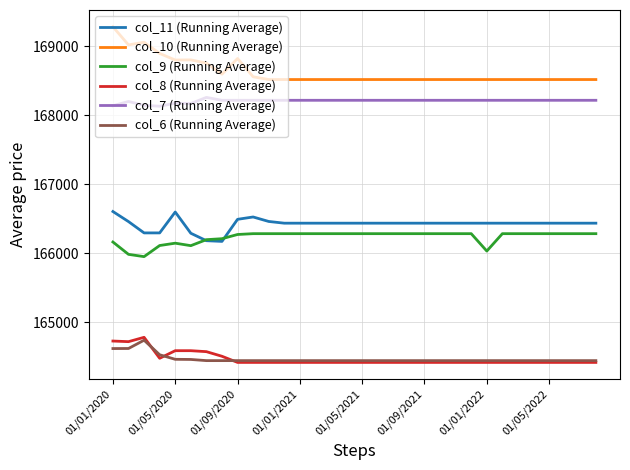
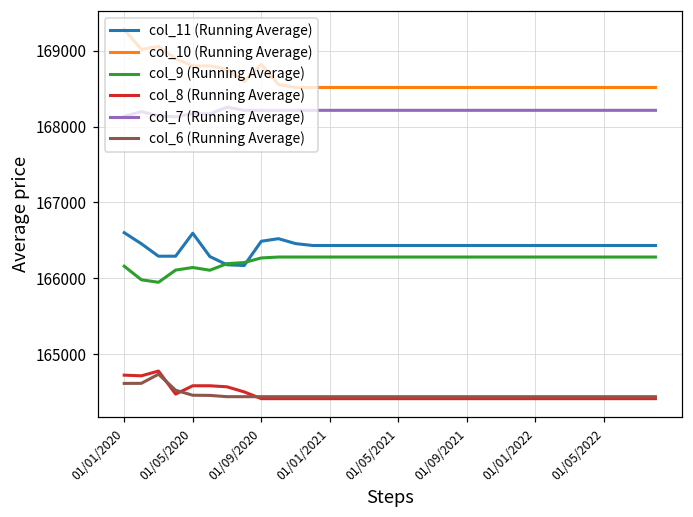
  {
    "col_11 (Running Average)": {
      "01/01/2020": 166600,
      "01/05/2020": 166600,
      "01/09/2020": 166500,
      "01/01/2021": 166400,
      "01/05/2021": 166400,
      "01/09/2021": 166400,
      "01/01/2022": 166400,
      "01/05/2022": 166400
    },
    "col_10 (Running Average)": {
      "01/01/2021": 168500,
      "01/05/2021": 168500,
      "01/09/2021": 168500,
      "01/01/2022": 168500,
      "01/05/2022": 168500
    },
    "col_9 (Running Average)": {
      "01/01/2020": 166200,
      "01/05/2020": 166100,
      "01/09/2020": 166300,
      "01/01/2021": 166300,
      "01/05/2021": 166300,
      "01/09/2021": 166300,
-     "01/01/2022": 166000,
+     "01/01/2022": 166300,
      "01/05/2022": 166300
    },
    "col_8 (Running Average)": {
      "01/01/2020": 164700,
      "01/05/2020": 164600
    },
    "col_7 (Running Average)": {
      "01/01/2021": 168200,
      "01/05/2021": 168200,
      "01/09/2021": 168200,
      "01/01/2022": 168200,
      "01/05/2022": 168200
    },
    "col_6 (Running Average)": {
      "01/01/2020": 164600,
      "01/05/2020": 164500
    }
  }
